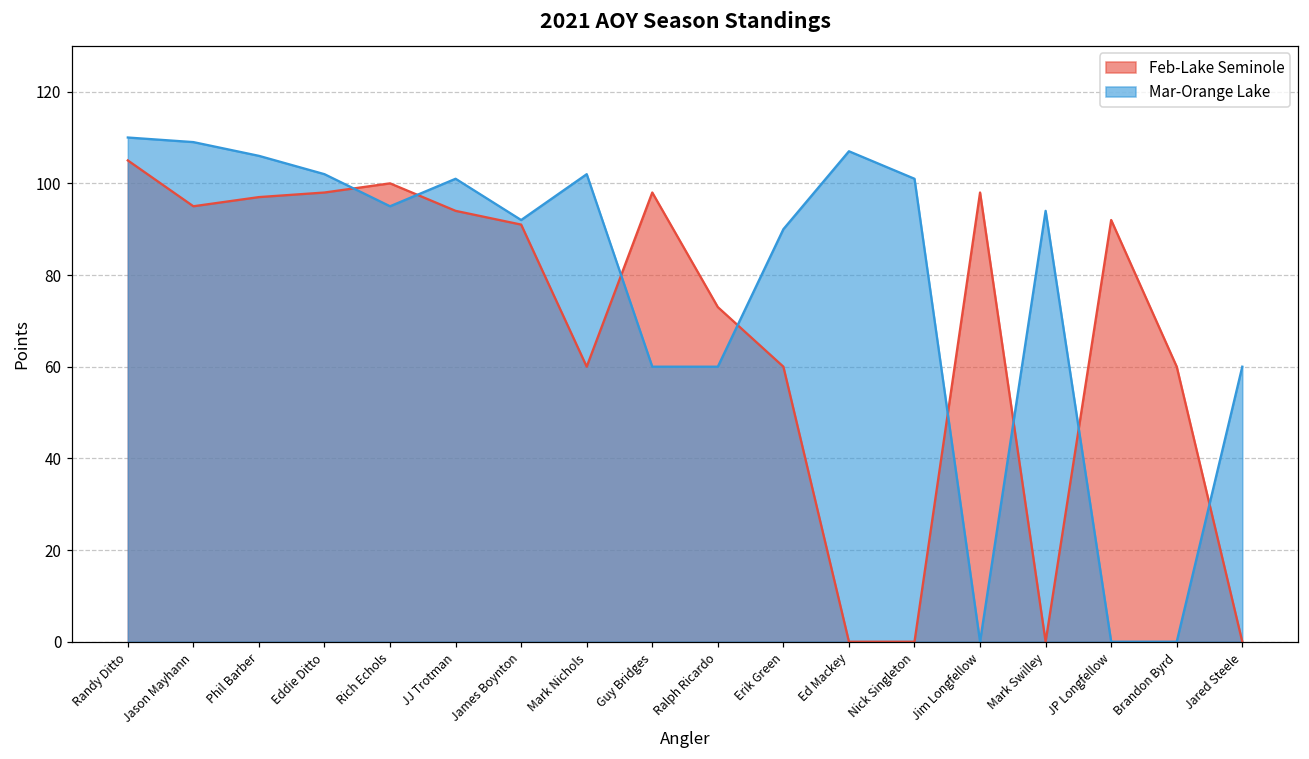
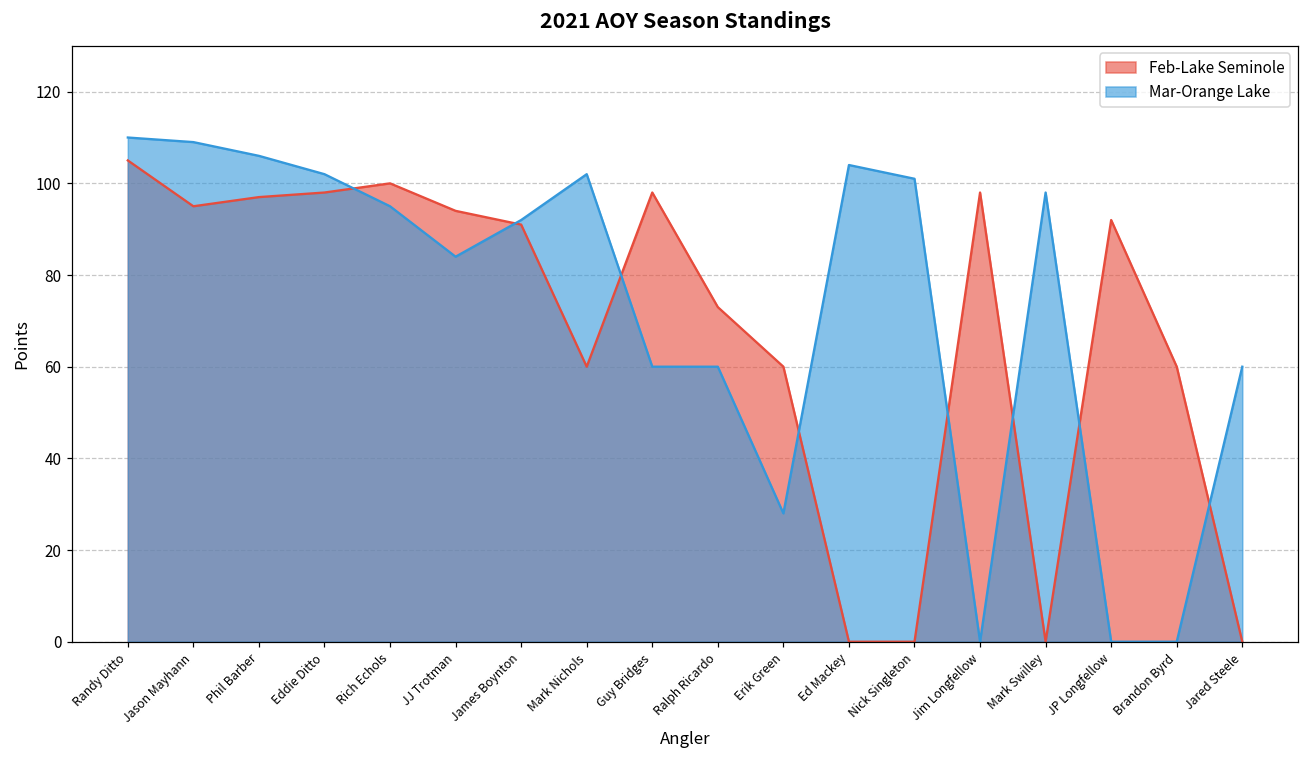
  {
    "Feb-Lake Seminole": {
      "Randy Ditto": 105,
      "Jason Mayhann": 95,
      "Phil Barber": 97,
      "Eddie Ditto": 98,
      "Rich Echols": 100,
      "JJ Trotman": 94,
      "James Boynton": 91,
      "Mark Nichols": 60,
      "Guy Bridges": 98,
      "Ralph Ricardo": 73,
      "Erik Green": 60,
      "Ed Mackey": 0,
      "Nick Singleton": 0,
      "Jim Longfellow": 98,
      "Mark Swilley": 0,
      "JP Longfellow": 92,
      "Brandon Byrd": 60,
      "Jared Steele": 0
    },
    "Mar-Orange Lake": {
      "Randy Ditto": 110,
      "Jason Mayhann": 109,
      "Phil Barber": 106,
      "Eddie Ditto": 102,
      "Rich Echols": 95,
-     "JJ Trotman": 101,
+     "JJ Trotman": 84,
      "James Boynton": 92,
      "Mark Nichols": 102,
      "Guy Bridges": 60,
      "Ralph Ricardo": 60,
-     "Erik Green": 90,
-     "Ed Mackey": 107,
+     "Erik Green": 28,
+     "Ed Mackey": 104,
      "Nick Singleton": 101,
      "Jim Longfellow": 0,
-     "Mark Swilley": 94,
+     "Mark Swilley": 98,
      "JP Longfellow": 0,
      "Brandon Byrd": 0,
      "Jared Steele": 60
    }
  }
